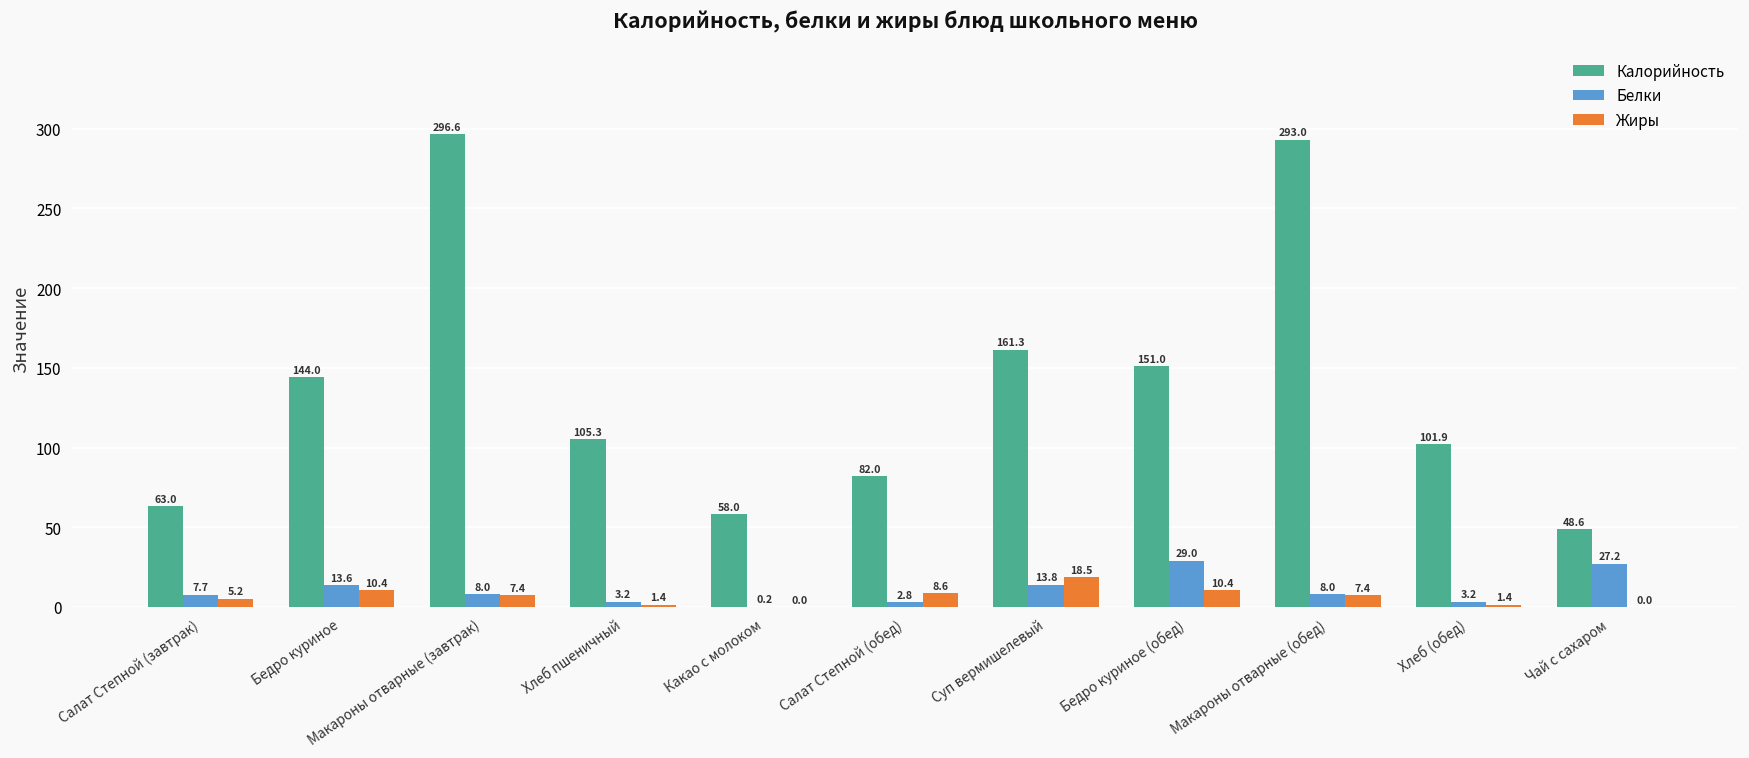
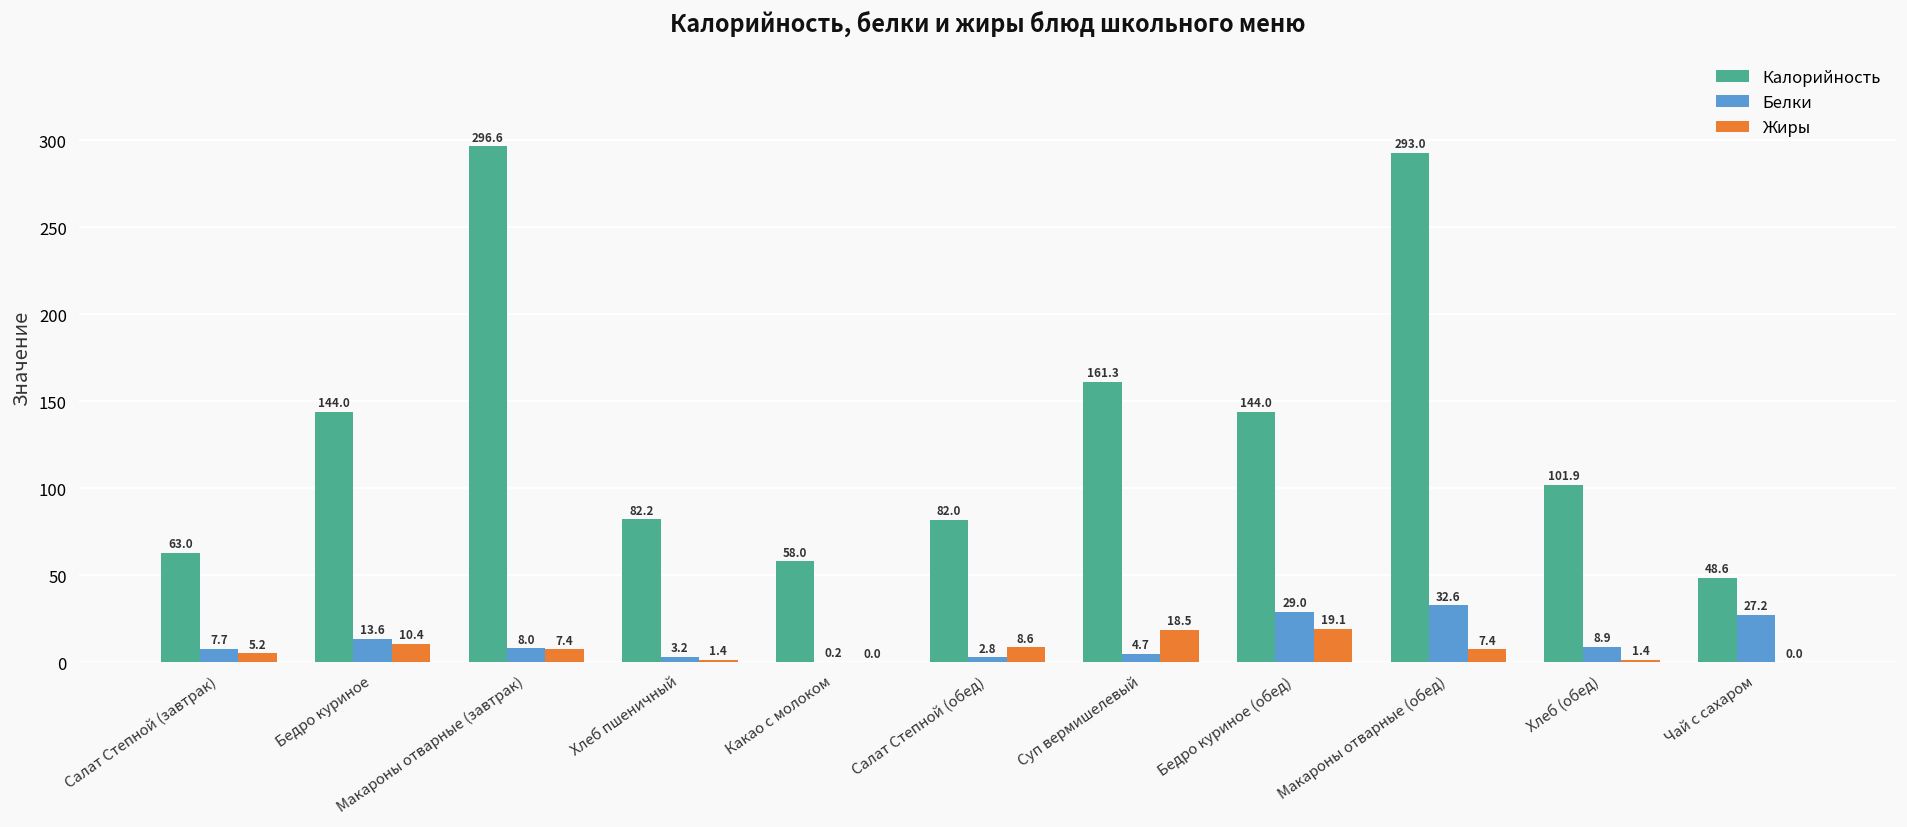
  {
    "Калорийность": {
      "Салат Степной (завтрак)": 63.0,
      "Бедро куриное": 144.0,
      "Макароны отварные (завтрак)": 296.6,
-     "Хлеб пшеничный": 105.3,
+     "Хлеб пшеничный": 82.2,
      "Какао с молоком": 58.0,
      "Салат Степной (обед)": 82.0,
      "Суп вермишелевый": 161.3,
-     "Бедро куриное (обед)": 151.0,
+     "Бедро куриное (обед)": 144.0,
      "Макароны отварные (обед)": 293.0,
      "Хлеб (обед)": 101.9,
      "Чай с сахаром": 48.6
    },
    "Белки": {
      "Салат Степной (завтрак)": 7.7,
      "Бедро куриное": 13.6,
      "Макароны отварные (завтрак)": 8.0,
      "Хлеб пшеничный": 3.2,
      "Какао с молоком": 0.2,
      "Салат Степной (обед)": 2.8,
-     "Суп вермишелевый": 13.8,
+     "Суп вермишелевый": 4.7,
      "Бедро куриное (обед)": 29.0,
-     "Макароны отварные (обед)": 8.0,
-     "Хлеб (обед)": 3.2,
+     "Макароны отварные (обед)": 32.6,
+     "Хлеб (обед)": 8.9,
      "Чай с сахаром": 27.2
    },
    "Жиры": {
      "Салат Степной (завтрак)": 5.2,
      "Бедро куриное": 10.4,
      "Макароны отварные (завтрак)": 7.4,
      "Хлеб пшеничный": 1.4,
      "Какао с молоком": 0.0,
      "Салат Степной (обед)": 8.6,
      "Суп вермишелевый": 18.5,
-     "Бедро куриное (обед)": 10.4,
+     "Бедро куриное (обед)": 19.1,
      "Макароны отварные (обед)": 7.4,
      "Хлеб (обед)": 1.4,
      "Чай с сахаром": 0.0
    }
  }
